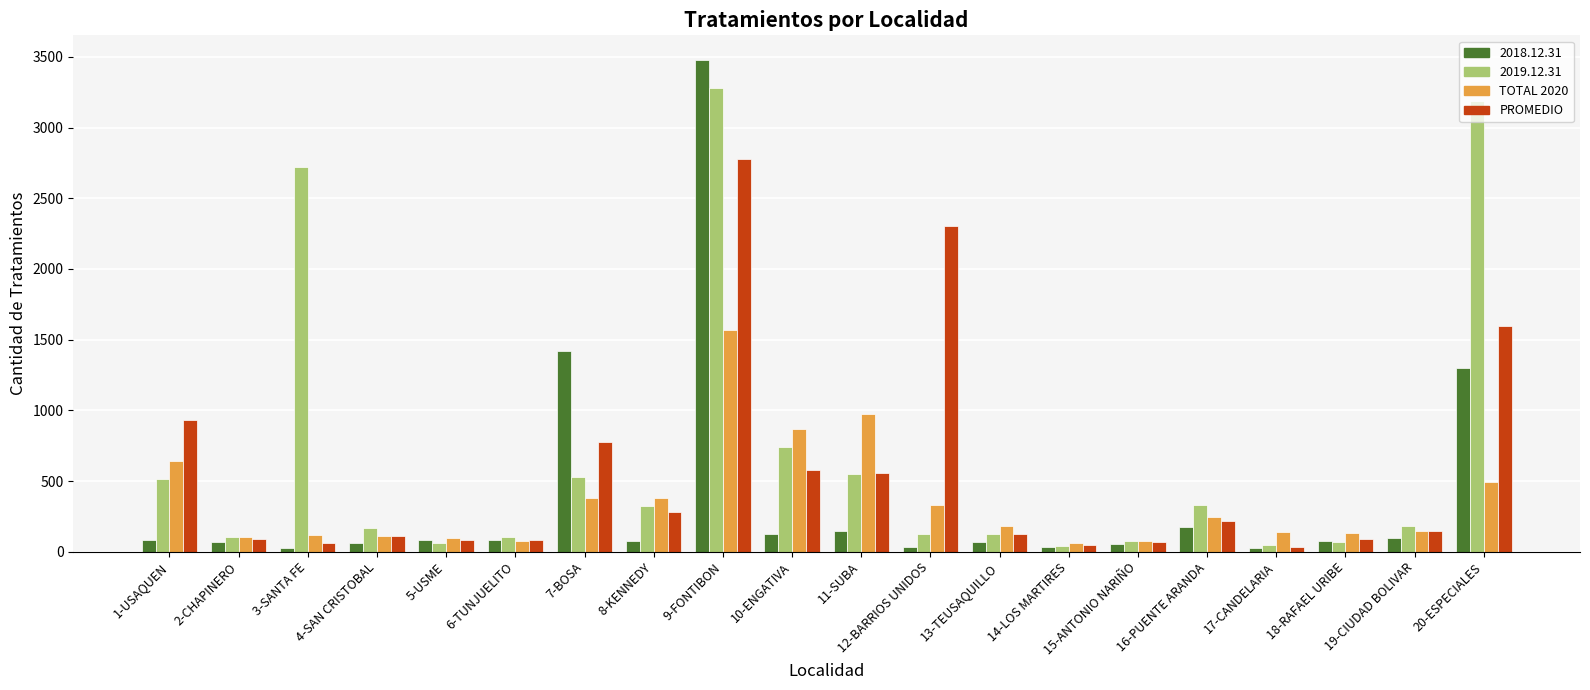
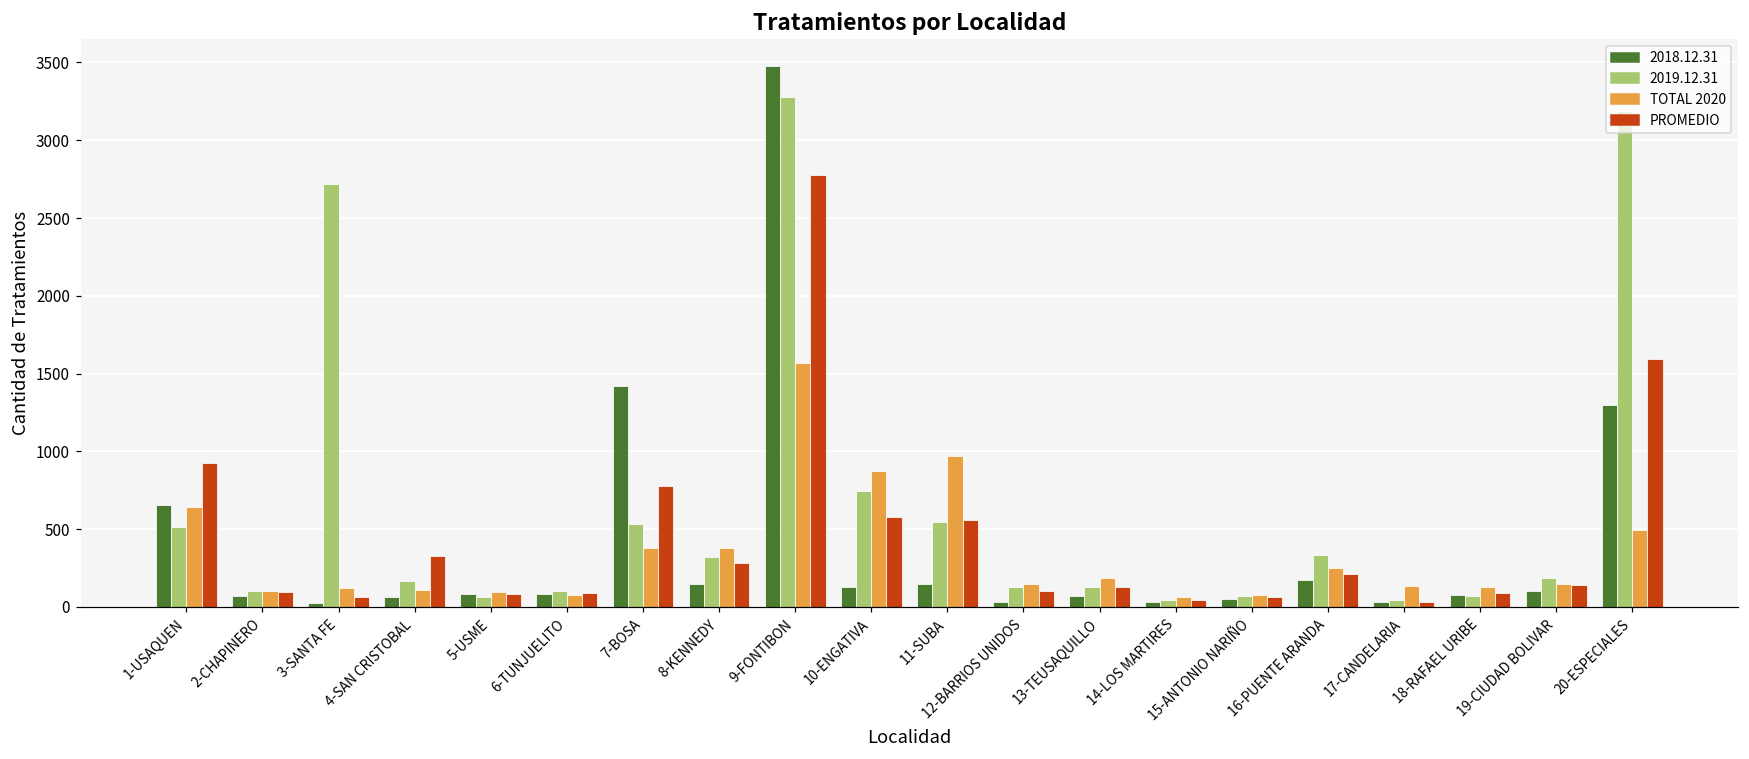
  {
    "2018.12.31": {
-     "1-USAQUEN": 80,
+     "1-USAQUEN": 650,
      "2-CHAPINERO": 70,
      "3-SANTA FE": 30,
      "4-SAN CRISTOBAL": 70,
      "5-USME": 80,
      "6-TUNJUELITO": 80,
      "7-BOSA": 1420,
-     "8-KENNEDY": 80,
+     "8-KENNEDY": 150,
      "9-FONTIBON": 3480,
      "10-ENGATIVA": 130,
      "11-SUBA": 150,
      "12-BARRIOS UNIDOS": 30,
      "13-TEUSAQUILLO": 70,
      "14-LOS MARTIRES": 30,
      "15-ANTONIO NARIÑO": 50,
      "16-PUENTE ARANDA": 180,
      "17-CANDELARIA": 30,
      "18-RAFAEL URIBE": 80,
      "19-CIUDAD BOLIVAR": 100,
      "20-ESPECIALES": 1300
    },
    "2019.12.31": {
      "1-USAQUEN": 510,
      "2-CHAPINERO": 110,
      "3-SANTA FE": 2720,
      "4-SAN CRISTOBAL": 170,
      "5-USME": 60,
      "6-TUNJUELITO": 100,
      "7-BOSA": 530,
      "8-KENNEDY": 320,
      "9-FONTIBON": 3280,
      "10-ENGATIVA": 740,
      "11-SUBA": 550,
      "12-BARRIOS UNIDOS": 130,
      "13-TEUSAQUILLO": 130,
      "14-LOS MARTIRES": 40,
      "15-ANTONIO NARIÑO": 70,
      "16-PUENTE ARANDA": 330,
      "17-CANDELARIA": 50,
      "18-RAFAEL URIBE": 70,
      "19-CIUDAD BOLIVAR": 190
    },
    "TOTAL 2020": {
      "1-USAQUEN": 650,
      "2-CHAPINERO": 100,
      "3-SANTA FE": 120,
      "4-SAN CRISTOBAL": 110,
      "5-USME": 100,
      "6-TUNJUELITO": 80,
      "7-BOSA": 380,
      "8-KENNEDY": 380,
      "9-FONTIBON": 1570,
      "10-ENGATIVA": 870,
      "11-SUBA": 970,
-     "12-BARRIOS UNIDOS": 330,
+     "12-BARRIOS UNIDOS": 150,
      "13-TEUSAQUILLO": 190,
      "14-LOS MARTIRES": 70,
      "15-ANTONIO NARIÑO": 70,
      "16-PUENTE ARANDA": 250,
      "17-CANDELARIA": 140,
      "18-RAFAEL URIBE": 130,
      "19-CIUDAD BOLIVAR": 150,
      "20-ESPECIALES": 490
    },
    "PROMEDIO": {
      "1-USAQUEN": 930,
      "2-CHAPINERO": 90,
      "3-SANTA FE": 60,
-     "4-SAN CRISTOBAL": 110,
+     "4-SAN CRISTOBAL": 330,
      "5-USME": 80,
      "6-TUNJUELITO": 90,
      "7-BOSA": 780,
      "8-KENNEDY": 280,
      "9-FONTIBON": 2770,
      "10-ENGATIVA": 580,
      "11-SUBA": 560,
-     "12-BARRIOS UNIDOS": 2300,
+     "12-BARRIOS UNIDOS": 100,
      "13-TEUSAQUILLO": 130,
      "14-LOS MARTIRES": 50,
      "15-ANTONIO NARIÑO": 70,
      "16-PUENTE ARANDA": 210,
      "17-CANDELARIA": 30,
      "18-RAFAEL URIBE": 90,
      "19-CIUDAD BOLIVAR": 140,
      "20-ESPECIALES": 1590
    }
  }
